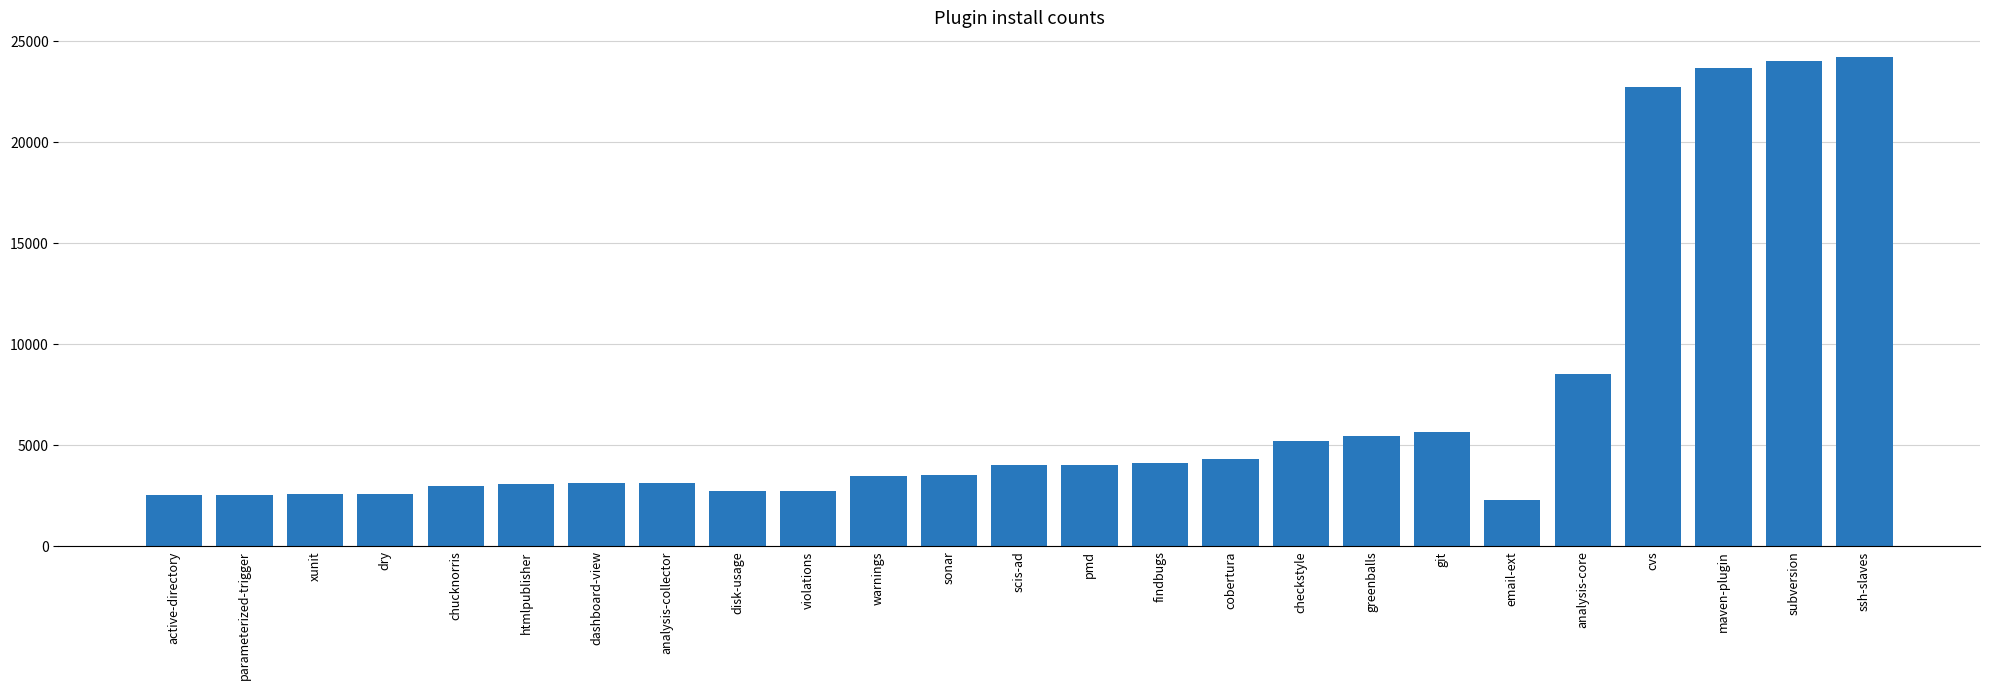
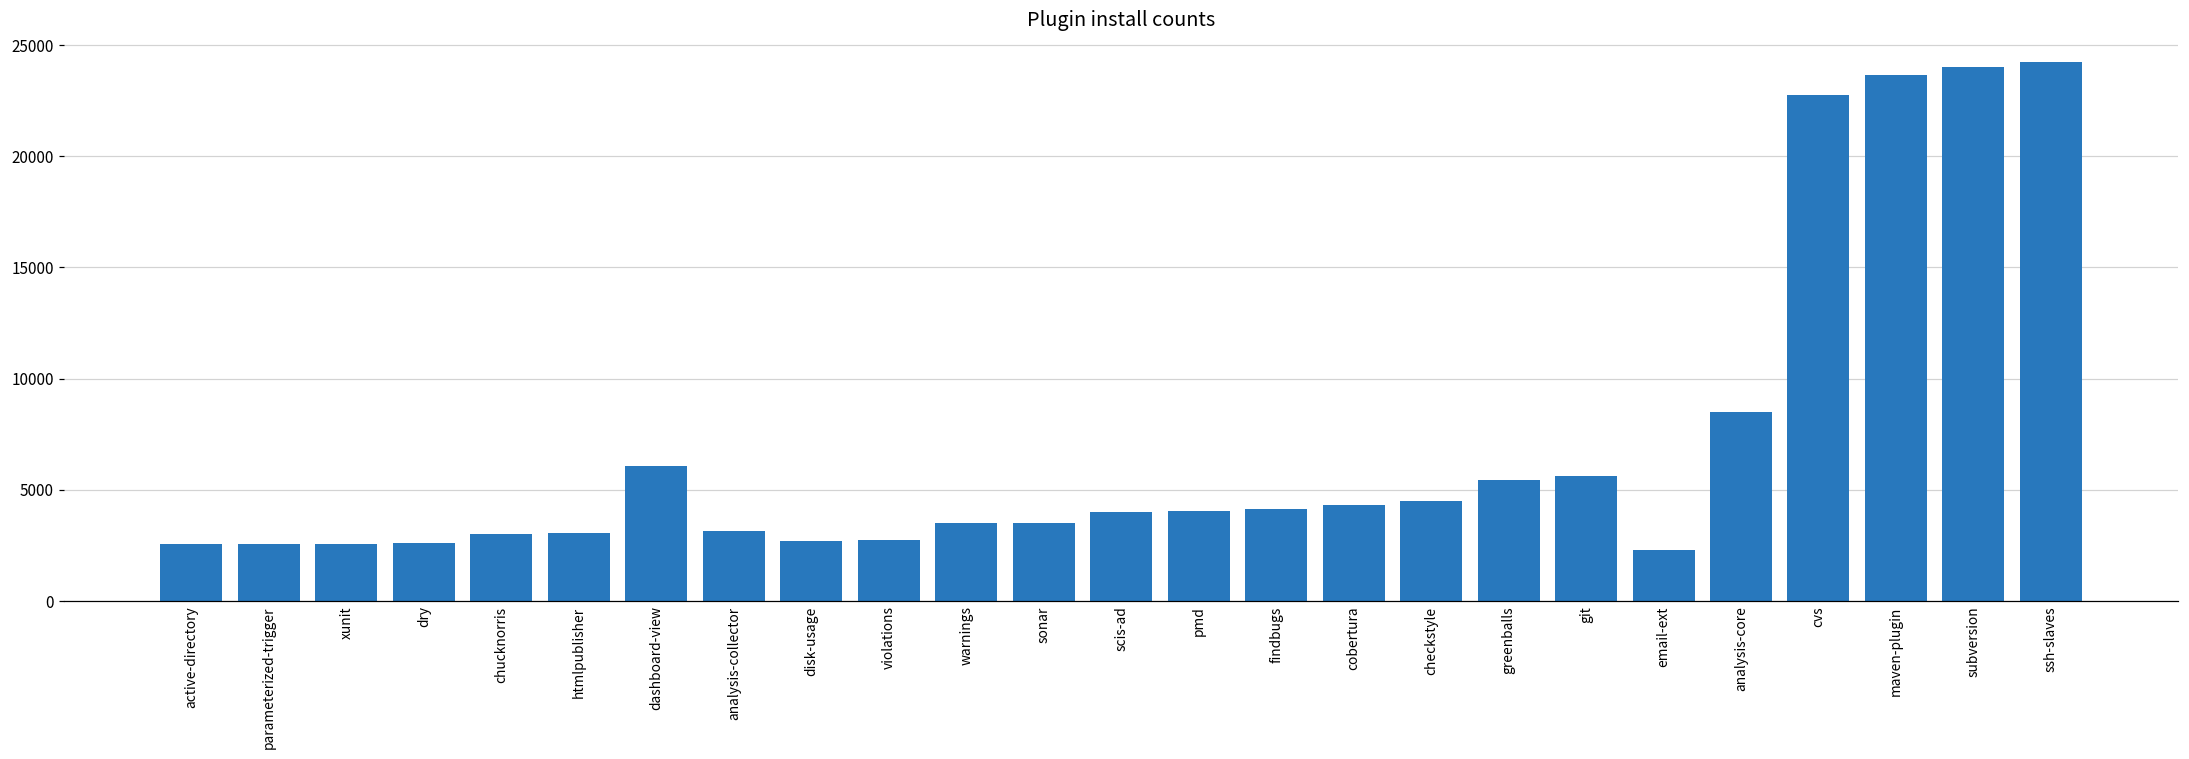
  {
    "active-directory": 2600,
    "parameterized-trigger": 2600,
    "xunit": 2600,
    "dry": 2600,
    "chucknorris": 3000,
    "htmlpublisher": 3100,
-   "dashboard-view": 3100,
+   "dashboard-view": 6100,
    "analysis-collector": 3200,
    "disk-usage": 2700,
    "violations": 2700,
    "warnings": 3500,
    "sonar": 3500,
    "scis-ad": 4000,
    "pmd": 4000,
    "findbugs": 4100,
    "cobertura": 4300,
-   "checkstyle": 5200,
+   "checkstyle": 4500,
    "greenballs": 5400,
    "git": 5600,
    "email-ext": 2300,
    "analysis-core": 8500,
    "cvs": 22700,
    "maven-plugin": 23700,
    "subversion": 24000,
    "ssh-slaves": 24200
  }
